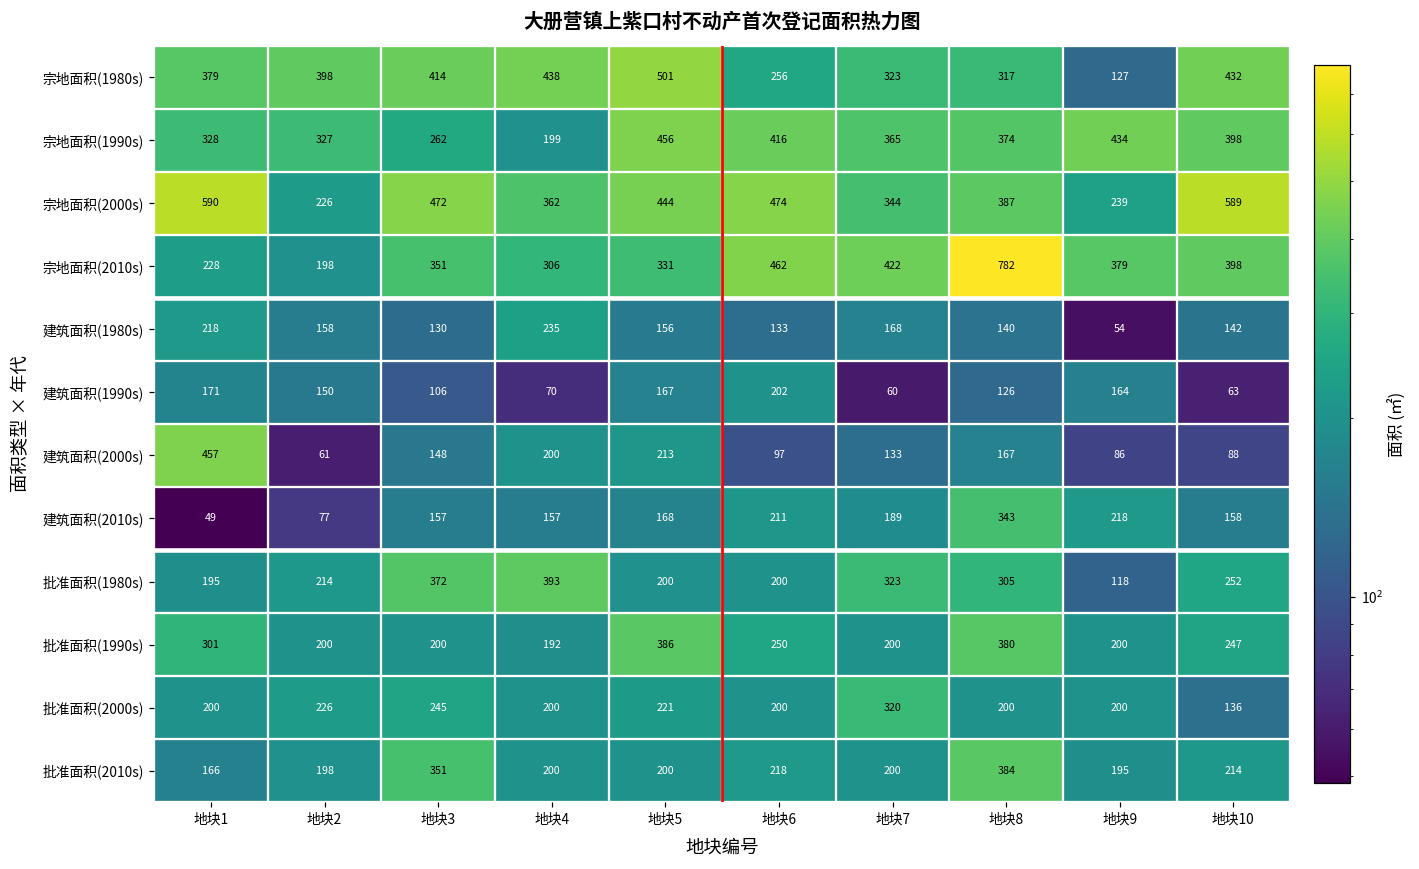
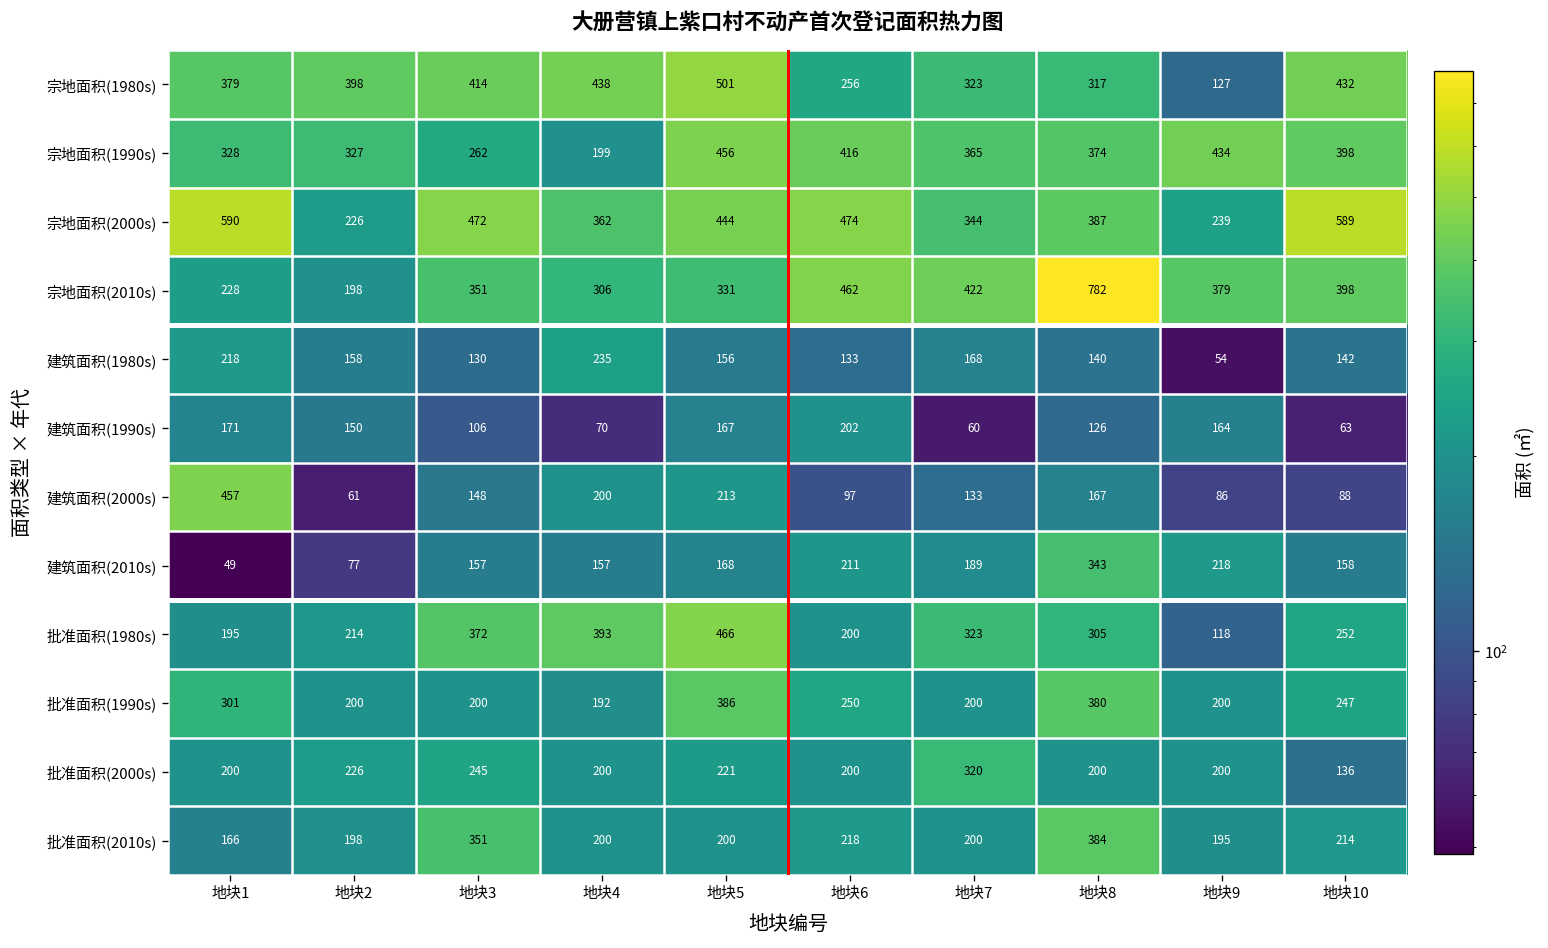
  {
    "宗地面积(1980s)": {
      "地块1": 379,
      "地块2": 398,
      "地块3": 414,
      "地块4": 438,
      "地块5": 501,
      "地块6": 256,
      "地块7": 323,
      "地块8": 317,
      "地块9": 127,
      "地块10": 432
    },
    "宗地面积(1990s)": {
      "地块1": 328,
      "地块2": 327,
      "地块3": 262,
      "地块4": 199,
      "地块5": 456,
      "地块6": 416,
      "地块7": 365,
      "地块8": 374,
      "地块9": 434,
      "地块10": 398
    },
    "宗地面积(2000s)": {
      "地块1": 590,
      "地块2": 226,
      "地块3": 472,
      "地块4": 362,
      "地块5": 444,
      "地块6": 474,
      "地块7": 344,
      "地块8": 387,
      "地块9": 239,
      "地块10": 589
    },
    "宗地面积(2010s)": {
      "地块1": 228,
      "地块2": 198,
      "地块3": 351,
      "地块4": 306,
      "地块5": 331,
      "地块6": 462,
      "地块7": 422,
      "地块8": 782,
      "地块9": 379,
      "地块10": 398
    },
    "建筑面积(1980s)": {
      "地块1": 218,
      "地块2": 158,
      "地块3": 130,
      "地块4": 235,
      "地块5": 156,
      "地块6": 133,
      "地块7": 168,
      "地块8": 140,
      "地块9": 54,
      "地块10": 142
    },
    "建筑面积(1990s)": {
      "地块1": 171,
      "地块2": 150,
      "地块3": 106,
      "地块4": 70,
      "地块5": 167,
      "地块6": 202,
      "地块7": 60,
      "地块8": 126,
      "地块9": 164,
      "地块10": 63
    },
    "建筑面积(2000s)": {
      "地块1": 457,
      "地块2": 61,
      "地块3": 148,
      "地块4": 200,
      "地块5": 213,
      "地块6": 97,
      "地块7": 133,
      "地块8": 167,
      "地块9": 86,
      "地块10": 88
    },
    "建筑面积(2010s)": {
      "地块1": 49,
      "地块2": 77,
      "地块3": 157,
      "地块4": 157,
      "地块5": 168,
      "地块6": 211,
      "地块7": 189,
      "地块8": 343,
      "地块9": 218,
      "地块10": 158
    },
    "批准面积(1980s)": {
      "地块1": 195,
      "地块2": 214,
      "地块3": 372,
      "地块4": 393,
-     "地块5": 200,
+     "地块5": 466,
      "地块6": 200,
      "地块7": 323,
      "地块8": 305,
      "地块9": 118,
      "地块10": 252
    },
    "批准面积(1990s)": {
      "地块1": 301,
      "地块2": 200,
      "地块3": 200,
      "地块4": 192,
      "地块5": 386,
      "地块6": 250,
      "地块7": 200,
      "地块8": 380,
      "地块9": 200,
      "地块10": 247
    },
    "批准面积(2000s)": {
      "地块1": 200,
      "地块2": 226,
      "地块3": 245,
      "地块4": 200,
      "地块5": 221,
      "地块6": 200,
      "地块7": 320,
      "地块8": 200,
      "地块9": 200,
      "地块10": 136
    },
    "批准面积(2010s)": {
      "地块1": 166,
      "地块2": 198,
      "地块3": 351,
      "地块4": 200,
      "地块5": 200,
      "地块6": 218,
      "地块7": 200,
      "地块8": 384,
      "地块9": 195,
      "地块10": 214
    }
  }
